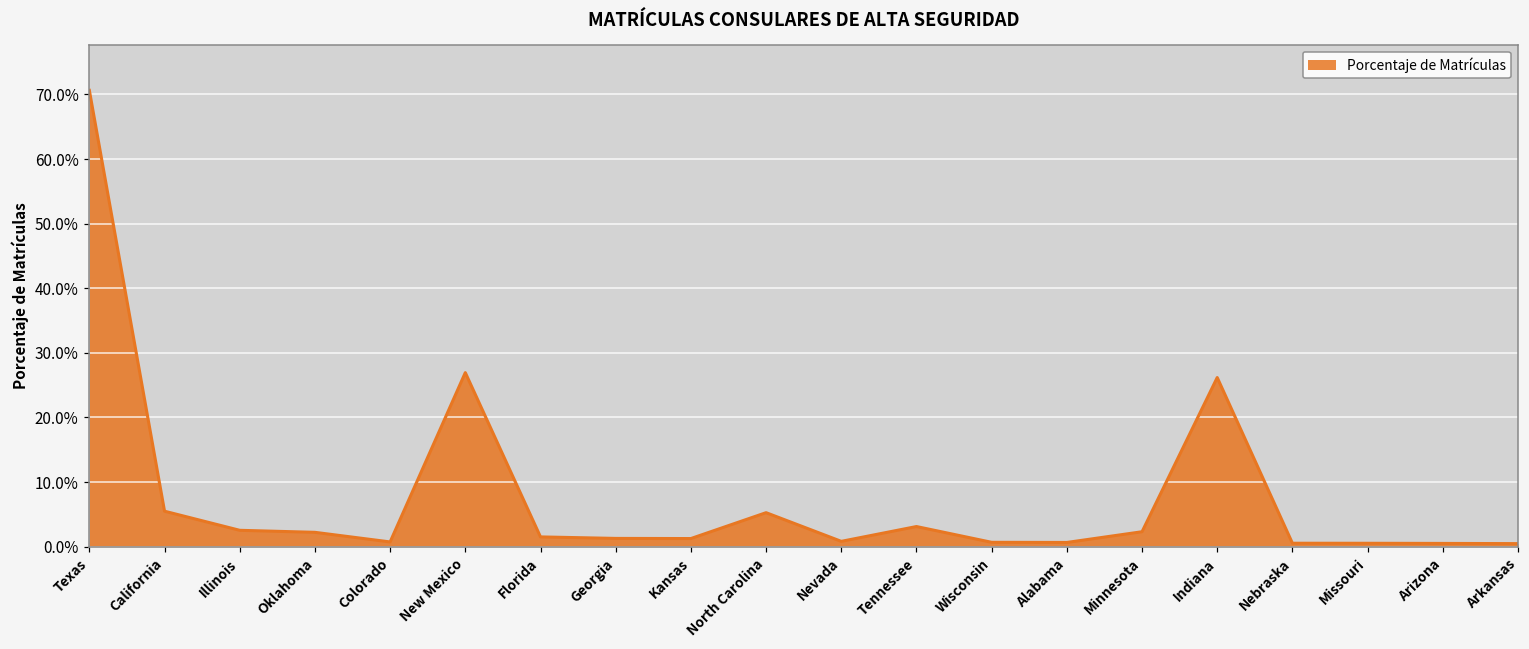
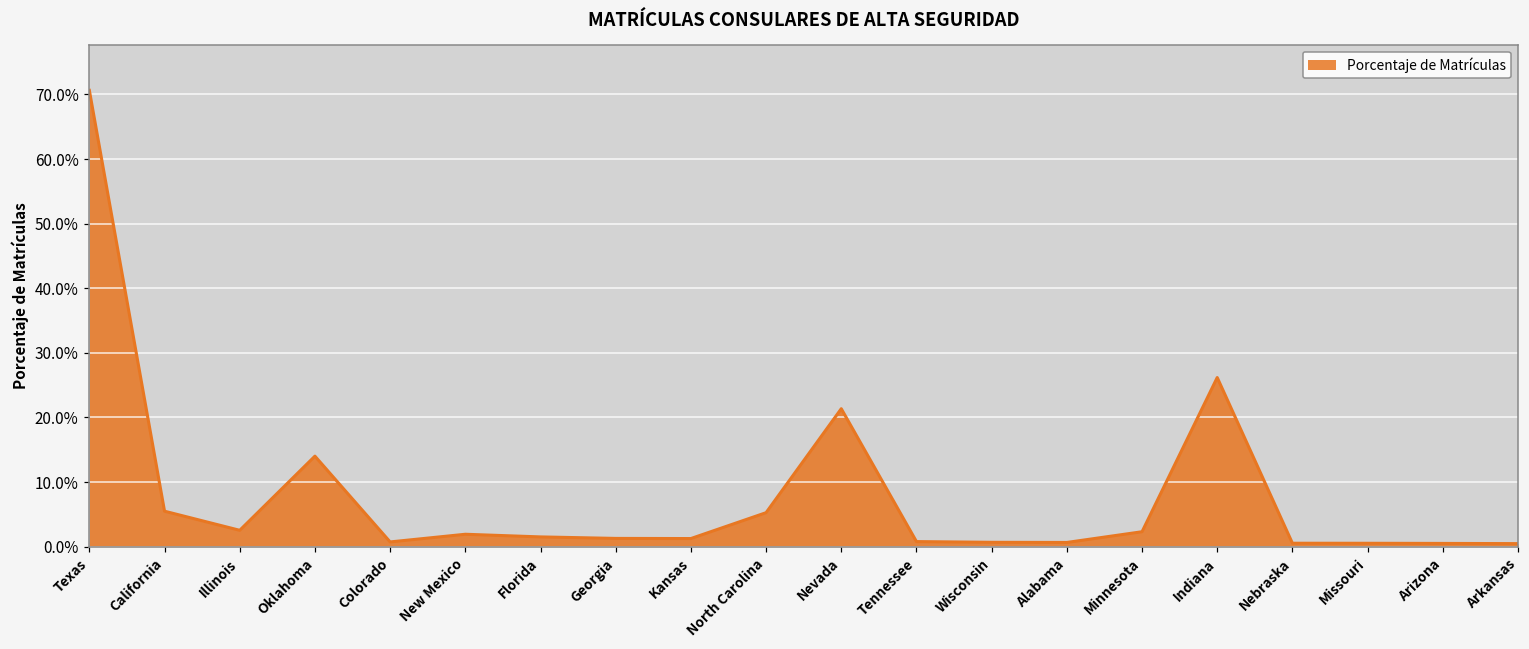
  {
    "Texas": "71%",
    "California": "5%",
    "Illinois": "3%",
-   "Oklahoma": "2%",
+   "Oklahoma": "14%",
    "Colorado": "1%",
-   "New Mexico": "27%",
+   "New Mexico": "2%",
    "Florida": "2%",
    "Georgia": "1%",
    "Kansas": "1%",
    "North Carolina": "5%",
-   "Nevada": "1%",
-   "Tennessee": "3%",
+   "Nevada": "21%",
+   "Tennessee": "1%",
    "Wisconsin": "1%",
    "Alabama": "1%",
    "Minnesota": "2%",
    "Indiana": "26%",
    "Nebraska": "1%",
    "Missouri": "1%",
    "Arizona": "0%",
    "Arkansas": "0%"
  }
